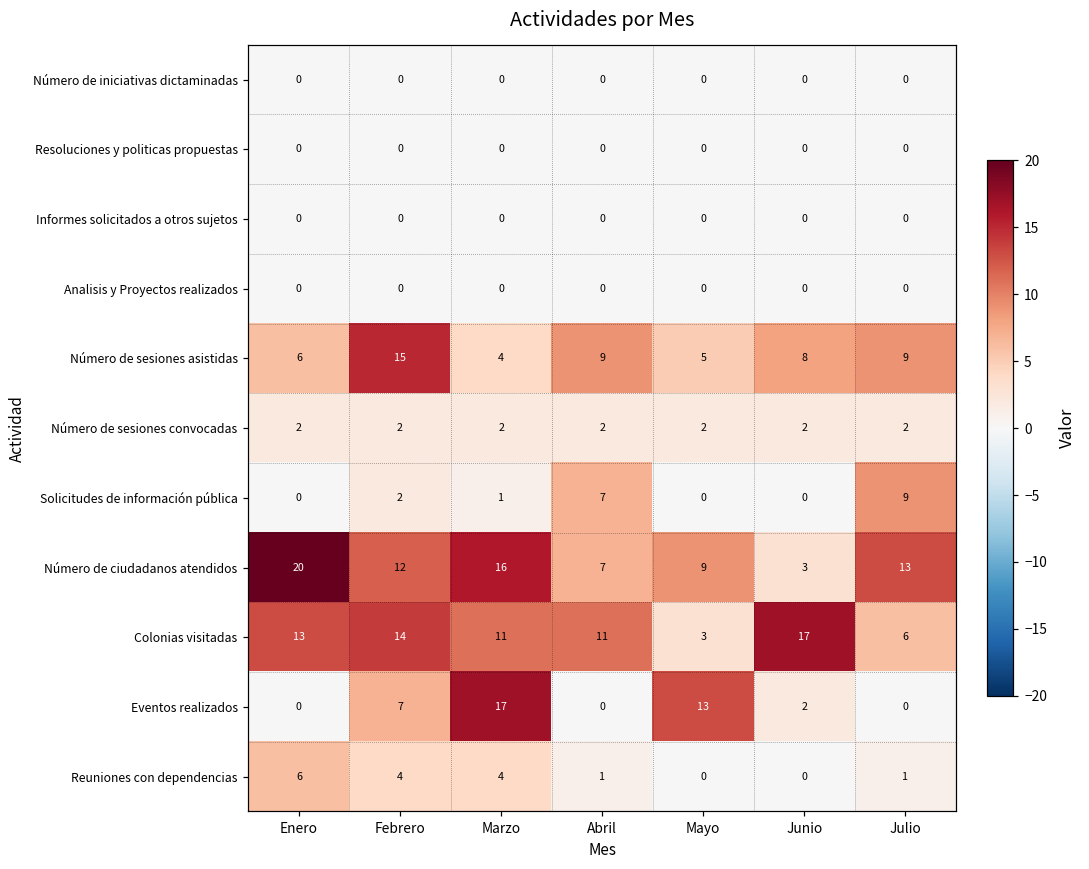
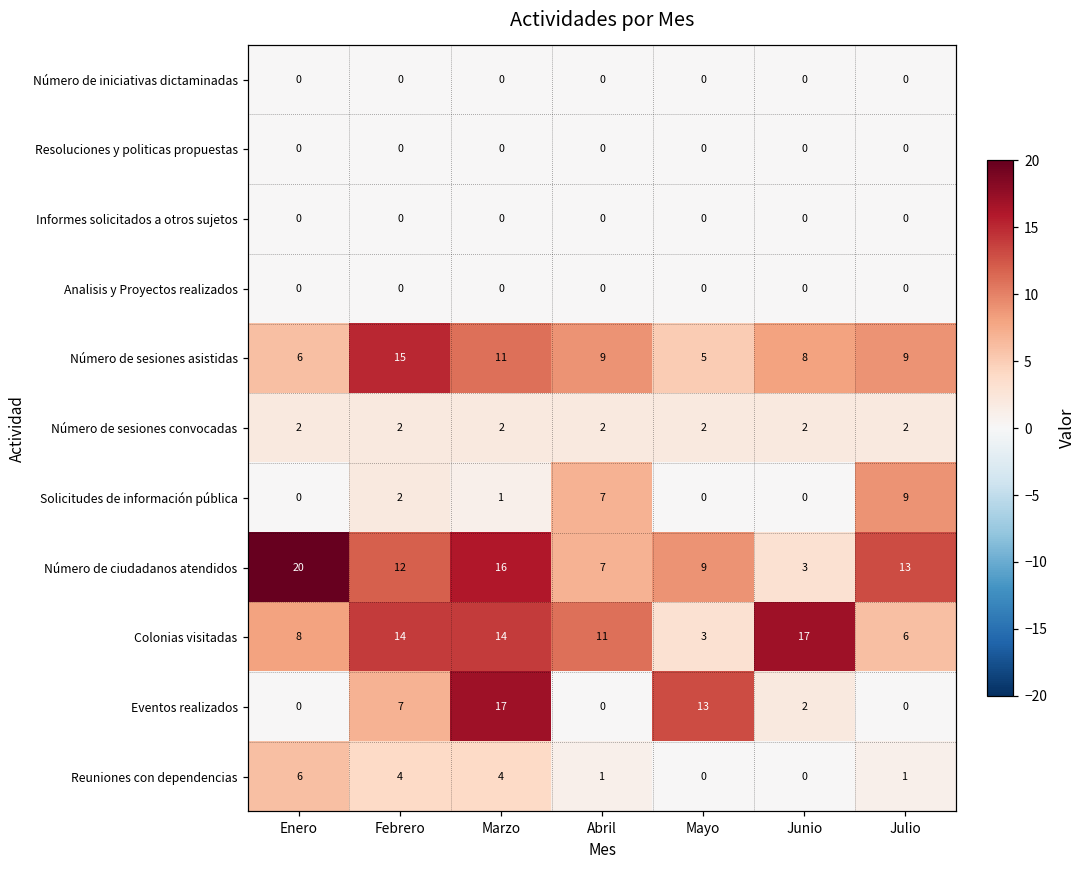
  {
    "Número de iniciativas dictaminadas": {
      "Enero": 0,
      "Febrero": 0,
      "Marzo": 0,
      "Abril": 0,
      "Mayo": 0,
      "Junio": 0,
      "Julio": 0
    },
    "Resoluciones y politicas propuestas": {
      "Enero": 0,
      "Febrero": 0,
      "Marzo": 0,
      "Abril": 0,
      "Mayo": 0,
      "Junio": 0,
      "Julio": 0
    },
    "Informes solicitados a otros sujetos": {
      "Enero": 0,
      "Febrero": 0,
      "Marzo": 0,
      "Abril": 0,
      "Mayo": 0,
      "Junio": 0,
      "Julio": 0
    },
    "Analisis y Proyectos realizados": {
      "Enero": 0,
      "Febrero": 0,
      "Marzo": 0,
      "Abril": 0,
      "Mayo": 0,
      "Junio": 0,
      "Julio": 0
    },
    "Número de sesiones asistidas": {
      "Enero": 6,
      "Febrero": 15,
-     "Marzo": 4,
+     "Marzo": 11,
      "Abril": 9,
      "Mayo": 5,
      "Junio": 8,
      "Julio": 9
    },
    "Número de sesiones convocadas": {
      "Enero": 2,
      "Febrero": 2,
      "Marzo": 2,
      "Abril": 2,
      "Mayo": 2,
      "Junio": 2,
      "Julio": 2
    },
    "Solicitudes de información pública": {
      "Enero": 0,
      "Febrero": 2,
      "Marzo": 1,
      "Abril": 7,
      "Mayo": 0,
      "Junio": 0,
      "Julio": 9
    },
    "Número de ciudadanos atendidos": {
      "Enero": 20,
      "Febrero": 12,
      "Marzo": 16,
      "Abril": 7,
      "Mayo": 9,
      "Junio": 3,
      "Julio": 13
    },
    "Colonias visitadas": {
-     "Enero": 13,
+     "Enero": 8,
      "Febrero": 14,
-     "Marzo": 11,
+     "Marzo": 14,
      "Abril": 11,
      "Mayo": 3,
      "Junio": 17,
      "Julio": 6
    },
    "Eventos realizados": {
      "Enero": 0,
      "Febrero": 7,
      "Marzo": 17,
      "Abril": 0,
      "Mayo": 13,
      "Junio": 2,
      "Julio": 0
    },
    "Reuniones con dependencias": {
      "Enero": 6,
      "Febrero": 4,
      "Marzo": 4,
      "Abril": 1,
      "Mayo": 0,
      "Junio": 0,
      "Julio": 1
    }
  }
